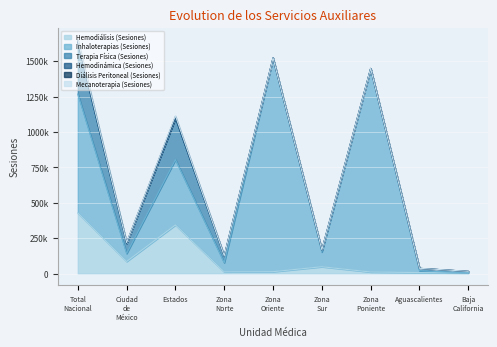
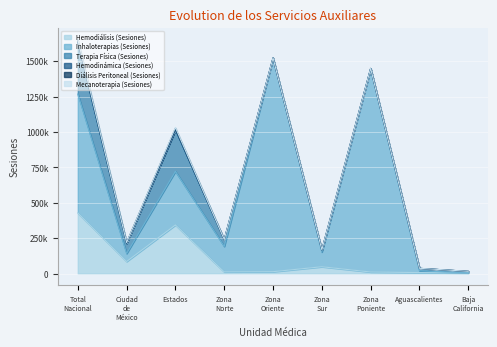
  {
    "Inhaloterapias (Sesiones)": {
      "Total Nacional": 840000,
      "Ciudad de México": 60000,
-     "Estados": 460000,
-     "Zona Norte": 70000
+     "Estados": 380000,
+     "Zona Norte": 180000
    }
  }
